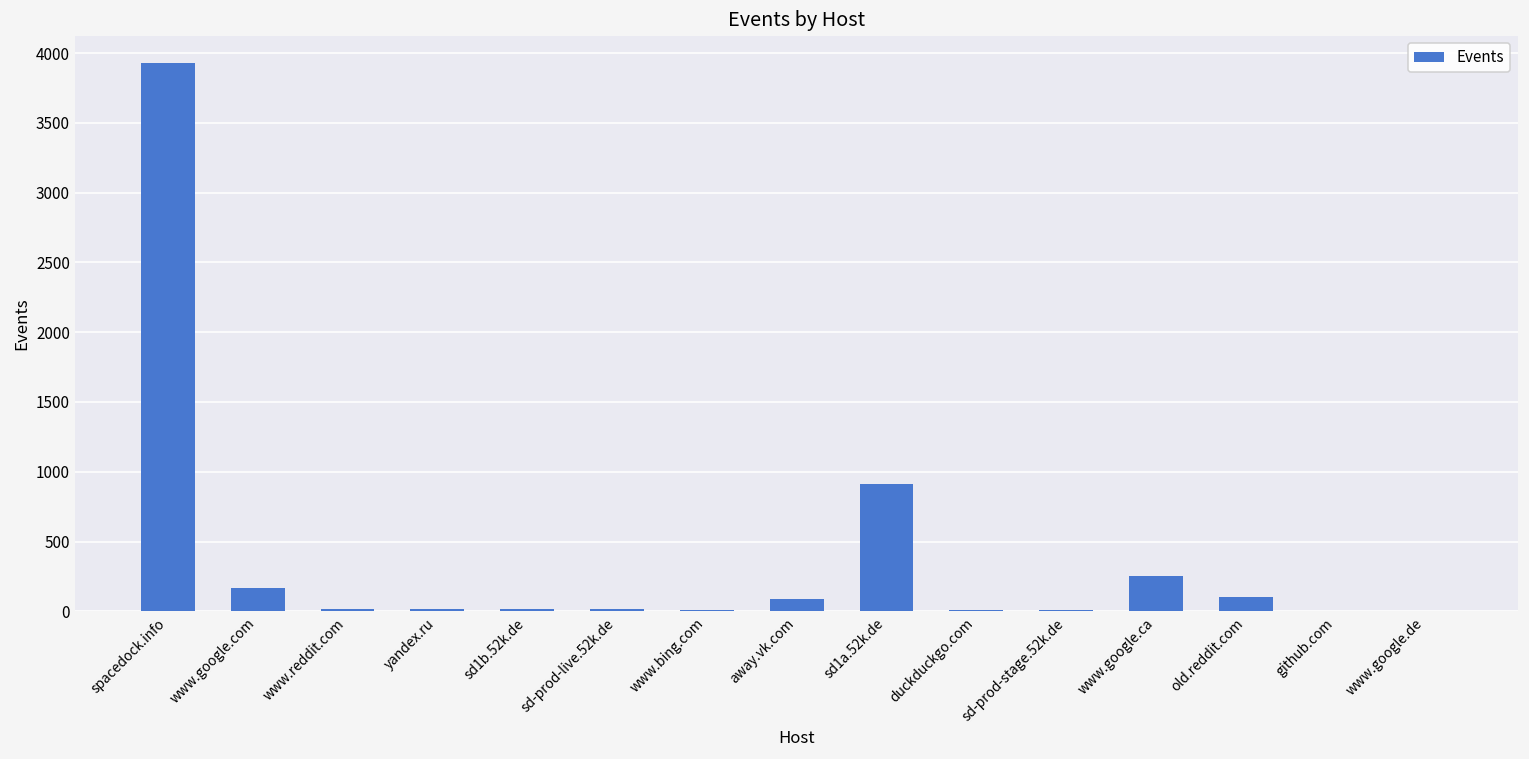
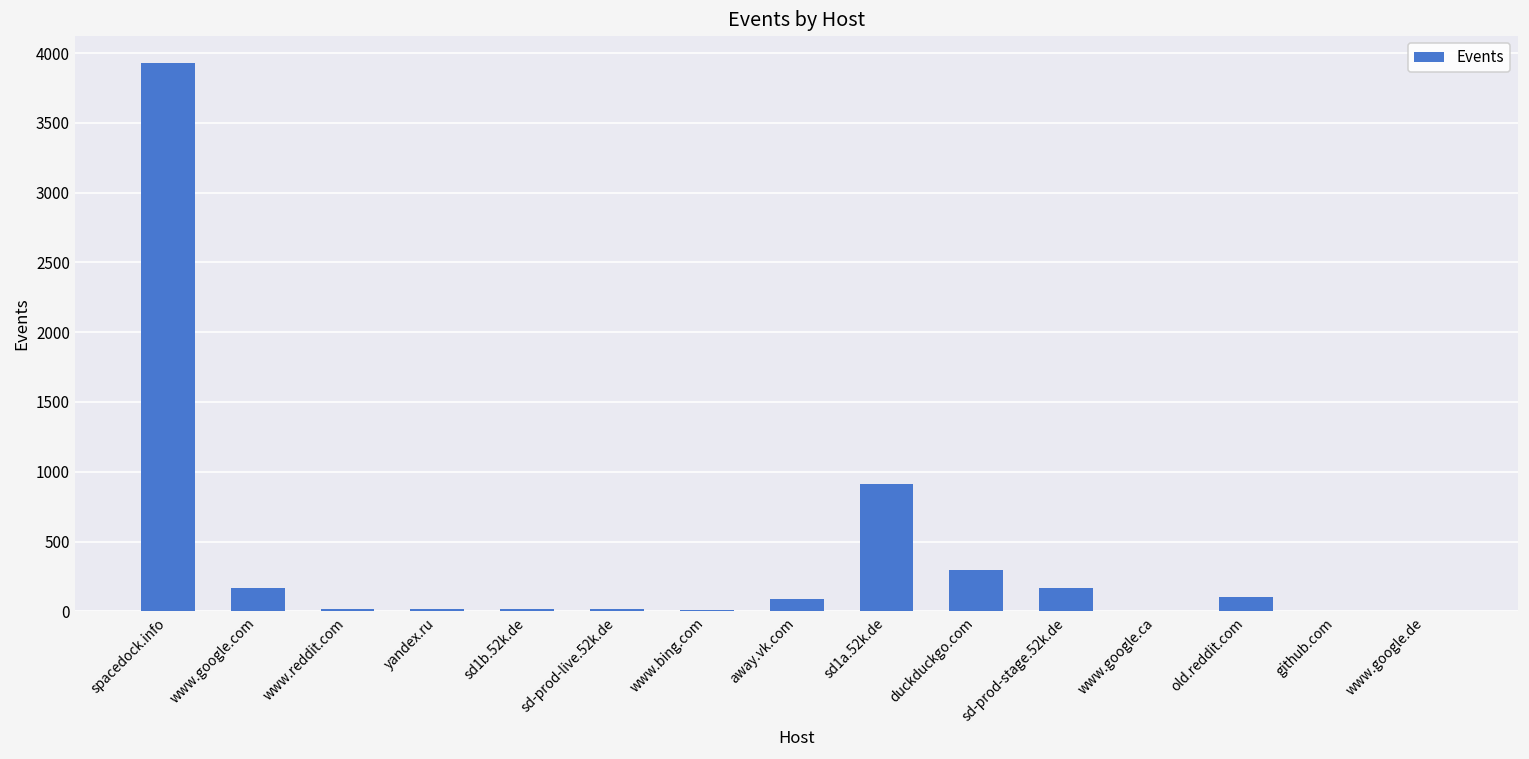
  {
    "spacedock.info": 3930,
    "www.google.com": 170,
    "away.vk.com": 90,
    "sd1a.52k.de": 910,
-   "duckduckgo.com": 10,
-   "sd-prod-stage.52k.de": 10,
-   "www.google.ca": 250,
+   "duckduckgo.com": 300,
+   "sd-prod-stage.52k.de": 170,
+   "www.google.ca": 0,
    "old.reddit.com": 100
  }
